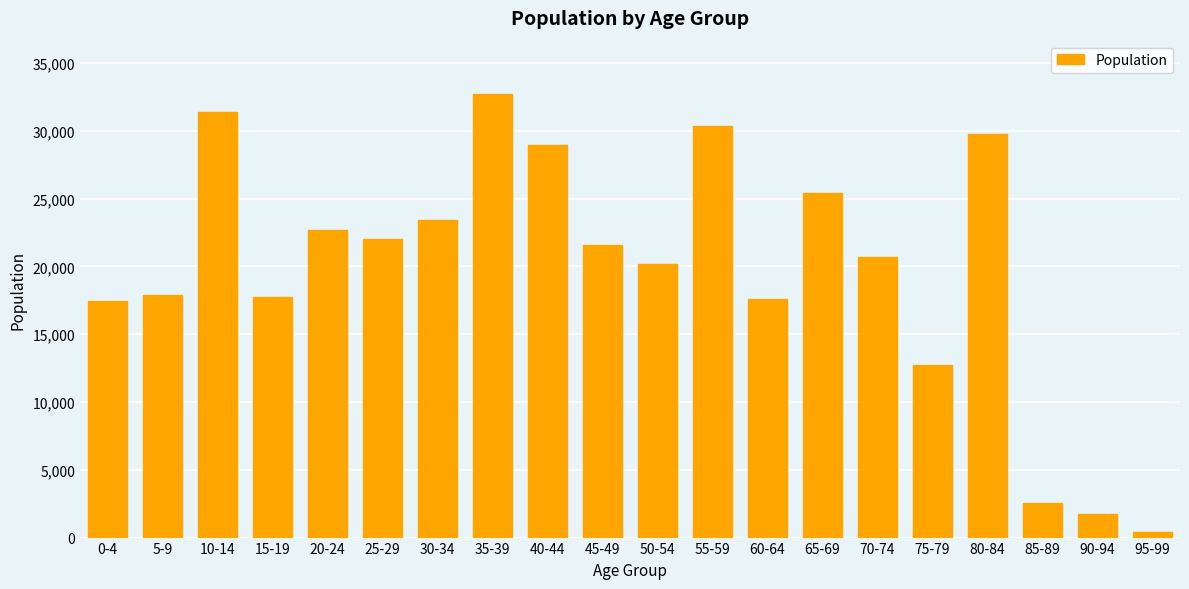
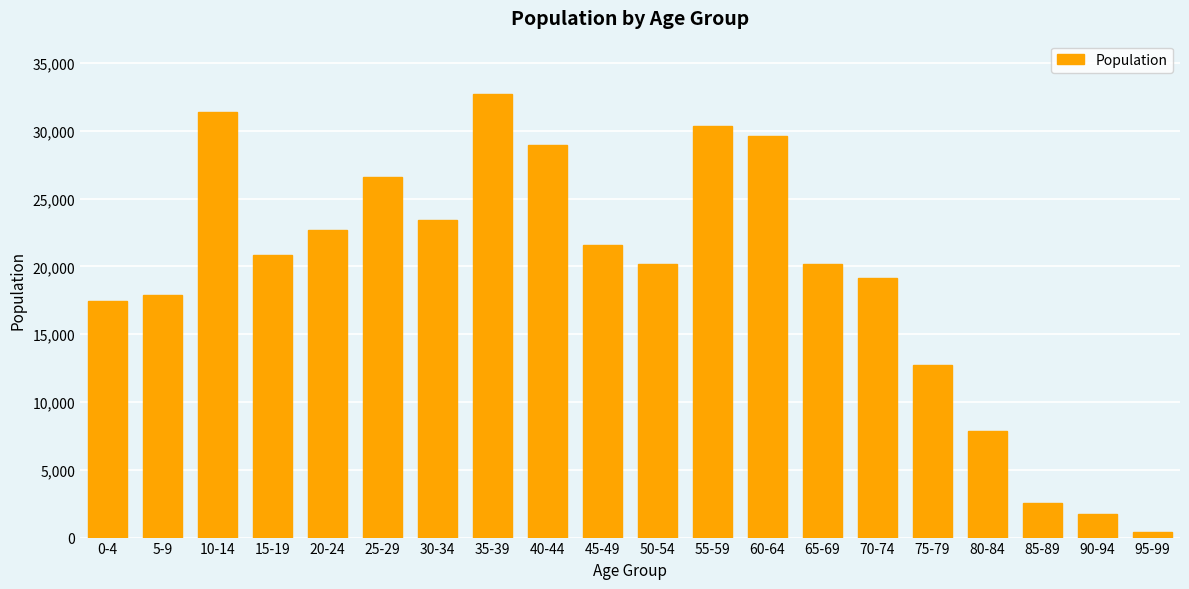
  {
    "0-4": "17,500",
    "5-9": "17,900",
    "10-14": "31,400",
-   "15-19": "17,800",
+   "15-19": "20,900",
    "20-24": "22,700",
-   "25-29": "22,000",
+   "25-29": "26,600",
    "30-34": "23,400",
    "35-39": "32,700",
    "40-44": "29,000",
    "45-49": "21,600",
    "50-54": "20,200",
    "55-59": "30,400",
-   "60-64": "17,600",
-   "65-69": "25,400",
-   "70-74": "20,700",
+   "60-64": "29,600",
+   "65-69": "20,200",
+   "70-74": "19,100",
    "75-79": "12,800",
-   "80-84": "29,800",
+   "80-84": "7,900",
    "85-89": "2,600",
    "90-94": "1,700",
    "95-99": "400"
  }
